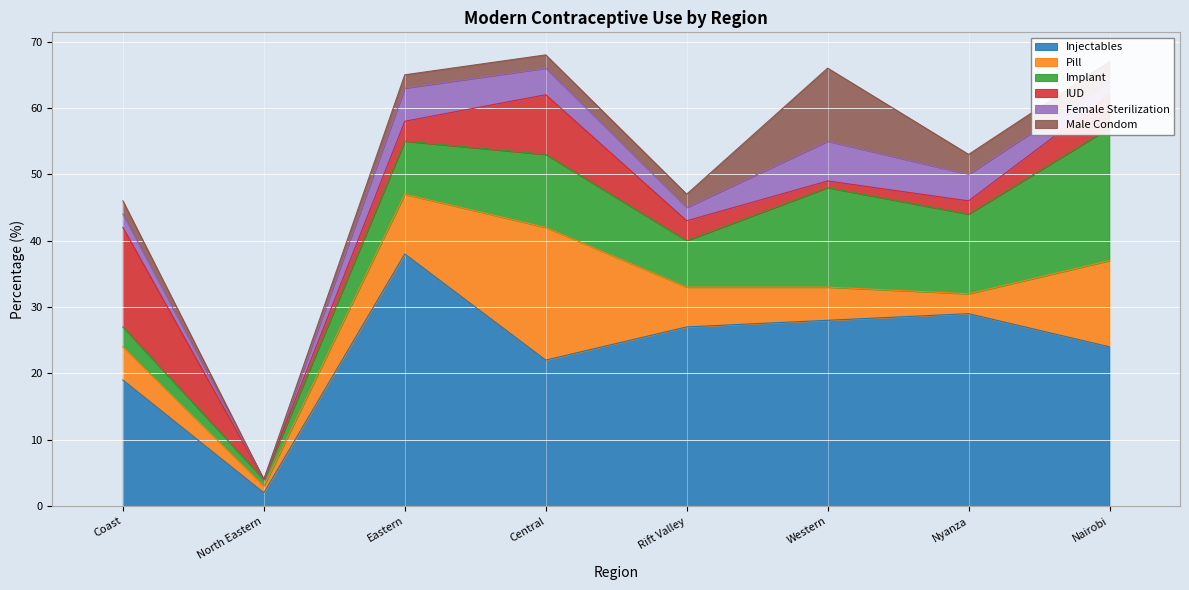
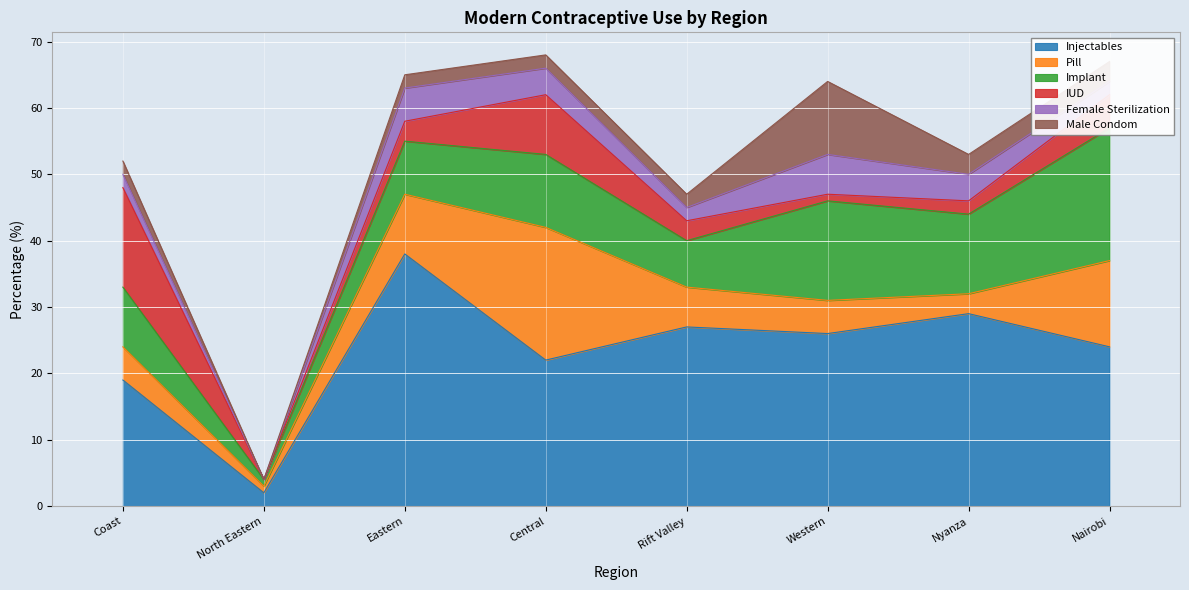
  {
    "Injectables": {
      "Coast": 19,
      "North Eastern": 2,
      "Eastern": 38,
      "Central": 22,
      "Rift Valley": 27,
-     "Western": 28,
+     "Western": 26,
      "Nyanza": 29,
      "Nairobi": 24
    },
    "Pill": {
      "Coast": 5,
      "North Eastern": 1,
      "Eastern": 9,
      "Central": 20,
      "Rift Valley": 6,
      "Western": 5,
      "Nyanza": 3,
      "Nairobi": 13
    },
    "Implant": {
-     "Coast": 3,
+     "Coast": 9,
      "Eastern": 8,
      "Central": 11,
      "Rift Valley": 7,
      "Western": 15,
      "Nyanza": 12
    },
    "IUD": {
      "Coast": 15,
      "Eastern": 3,
      "Central": 9,
      "Rift Valley": 3,
      "Western": 1,
      "Nyanza": 2
    },
    "Female Sterilization": {
      "Coast": 2,
      "Eastern": 5,
      "Central": 4,
      "Rift Valley": 2,
      "Western": 6,
      "Nyanza": 4
    },
    "Male Condom": {
      "Coast": 2,
      "Eastern": 2,
      "Central": 2,
      "Rift Valley": 2,
      "Western": 11,
      "Nyanza": 3
    }
  }
